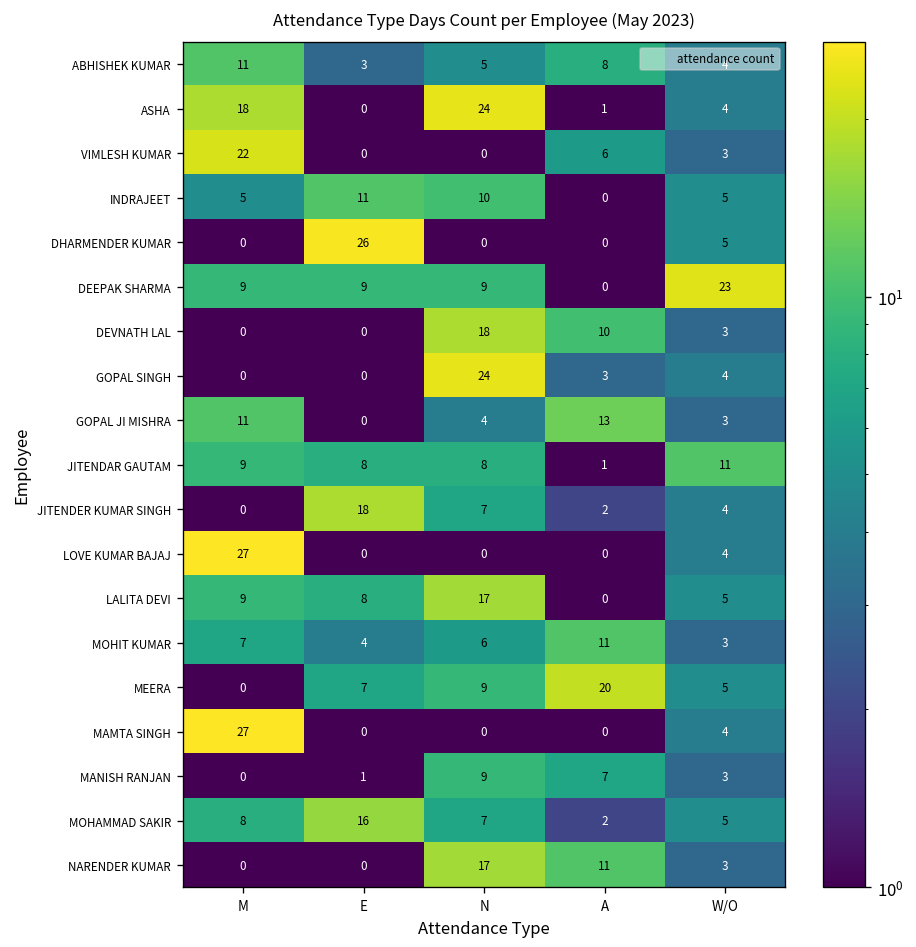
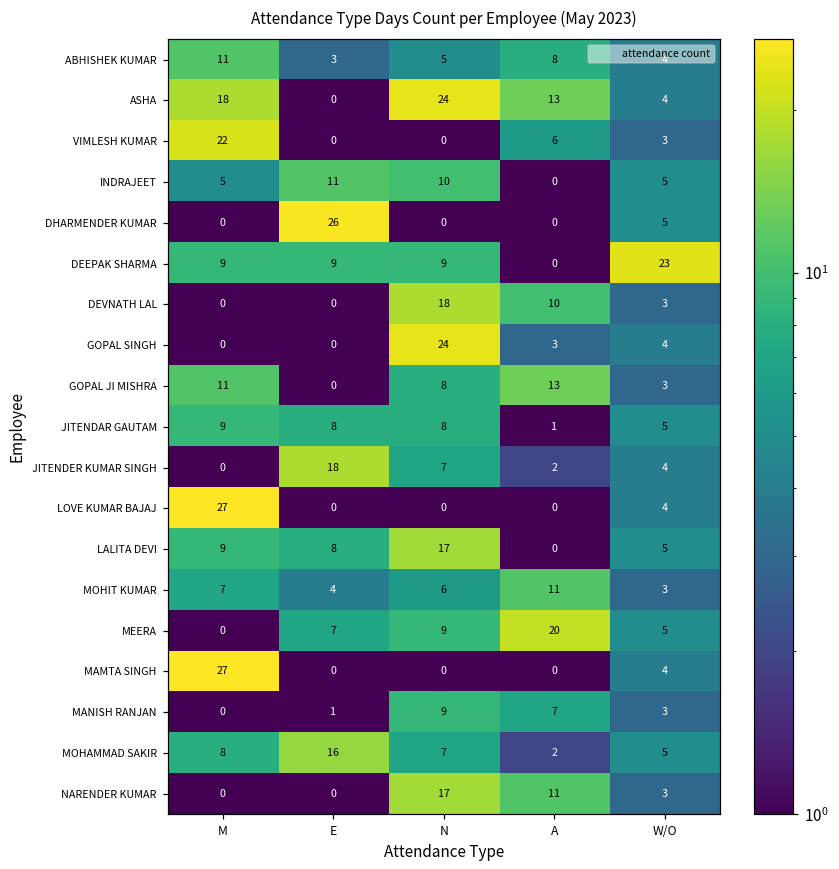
  {
    "ABHISHEK KUMAR": {
      "M": 11,
      "E": 3,
      "N": 5,
      "A": 8
    },
    "ASHA": {
      "M": 18,
      "E": 0,
      "N": 24,
-     "A": 1,
+     "A": 13,
      "W/O": 4
    },
    "VIMLESH KUMAR": {
      "M": 22,
      "E": 0,
      "N": 0,
      "A": 6,
      "W/O": 3
    },
    "INDRAJEET": {
      "M": 5,
      "E": 11,
      "N": 10,
      "A": 0,
      "W/O": 5
    },
    "DHARMENDER KUMAR": {
      "M": 0,
      "E": 26,
      "N": 0,
      "A": 0,
      "W/O": 5
    },
    "DEEPAK SHARMA": {
      "M": 9,
      "E": 9,
      "N": 9,
      "A": 0,
      "W/O": 23
    },
    "DEVNATH LAL": {
      "M": 0,
      "E": 0,
      "N": 18,
      "A": 10,
      "W/O": 3
    },
    "GOPAL SINGH": {
      "M": 0,
      "E": 0,
      "N": 24,
      "A": 3,
      "W/O": 4
    },
    "GOPAL JI MISHRA": {
      "M": 11,
      "E": 0,
-     "N": 4,
+     "N": 8,
      "A": 13,
      "W/O": 3
    },
    "JITENDAR GAUTAM": {
      "M": 9,
      "E": 8,
      "N": 8,
      "A": 1,
-     "W/O": 11
+     "W/O": 5
    },
    "JITENDER KUMAR SINGH": {
      "M": 0,
      "E": 18,
      "N": 7,
      "A": 2,
      "W/O": 4
    },
    "LOVE KUMAR BAJAJ": {
      "M": 27,
      "E": 0,
      "N": 0,
      "A": 0,
      "W/O": 4
    },
    "LALITA DEVI": {
      "M": 9,
      "E": 8,
      "N": 17,
      "A": 0,
      "W/O": 5
    },
    "MOHIT KUMAR": {
      "M": 7,
      "E": 4,
      "N": 6,
      "A": 11,
      "W/O": 3
    },
    "MEERA": {
      "M": 0,
      "E": 7,
      "N": 9,
      "A": 20,
      "W/O": 5
    },
    "MAMTA SINGH": {
      "M": 27,
      "E": 0,
      "N": 0,
      "A": 0,
      "W/O": 4
    },
    "MANISH RANJAN": {
      "M": 0,
      "E": 1,
      "N": 9,
      "A": 7,
      "W/O": 3
    },
    "MOHAMMAD SAKIR": {
      "M": 8,
      "E": 16,
      "N": 7,
      "A": 2,
      "W/O": 5
    },
    "NARENDER KUMAR": {
      "M": 0,
      "E": 0,
      "N": 17,
      "A": 11,
      "W/O": 3
    }
  }
